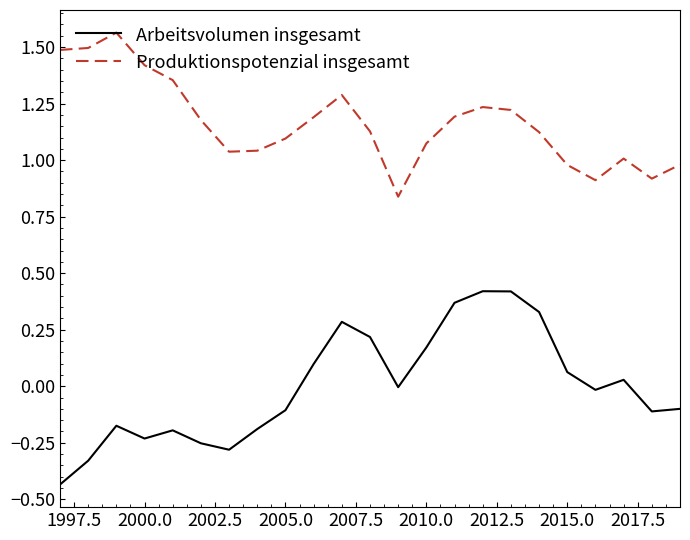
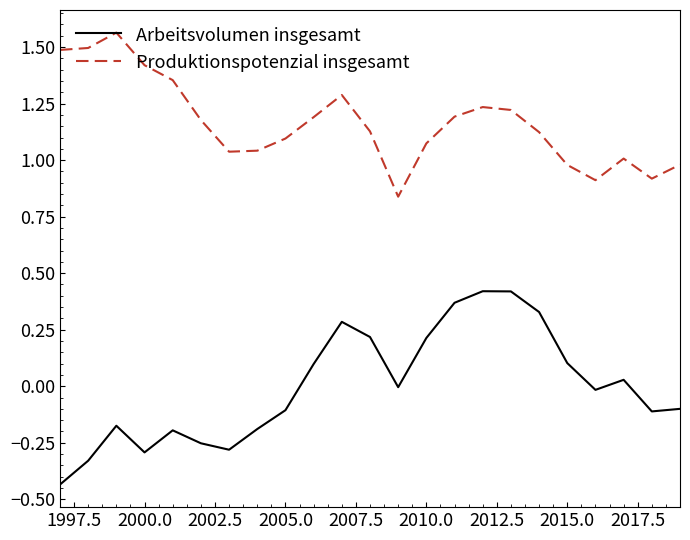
  {
    "Arbeitsvolumen insgesamt": {
-     "2000.0": -0.23,
+     "2000.0": -0.29,
      "2005.0": -0.11,
-     "2010.0": 0.17,
-     "2015.0": 0.06
+     "2010.0": 0.21,
+     "2015.0": 0.10
    },
    "Produktionspotenzial insgesamt": {
      "2000.0": 1.42,
      "2005.0": 1.10,
      "2010.0": 1.07,
      "2015.0": 0.98
    }
  }
